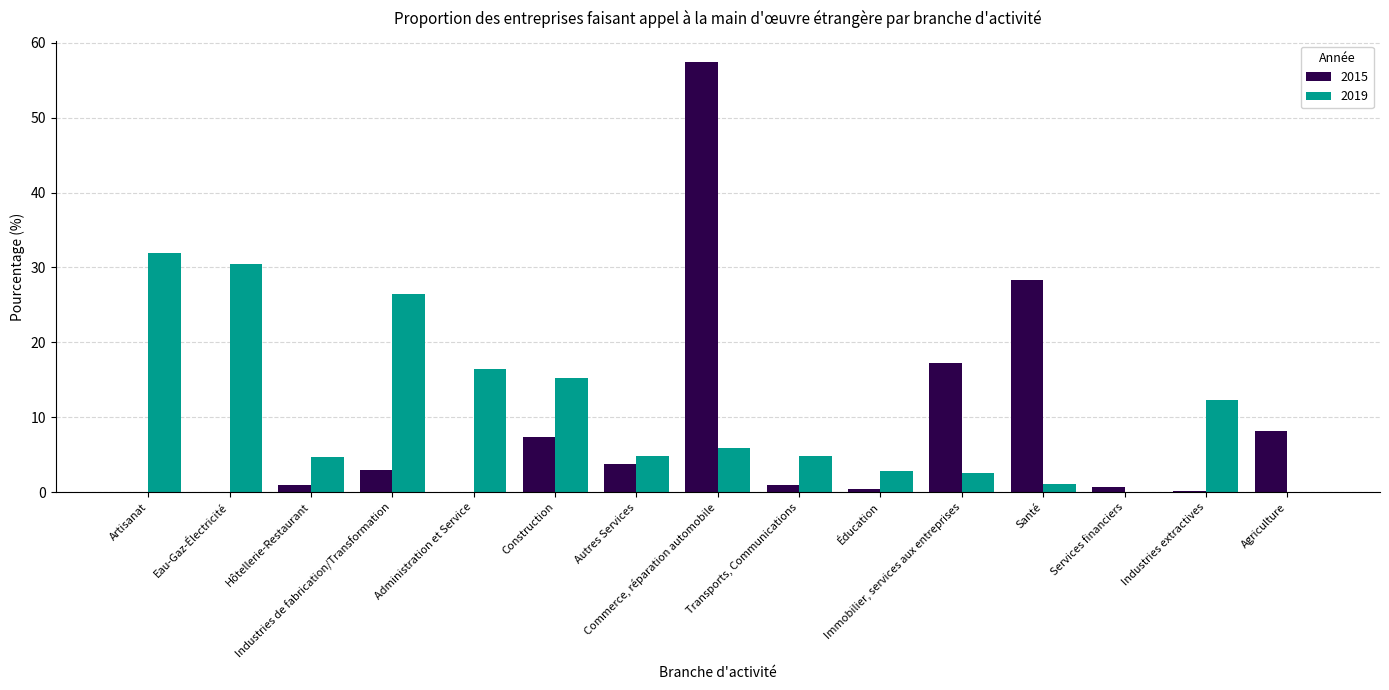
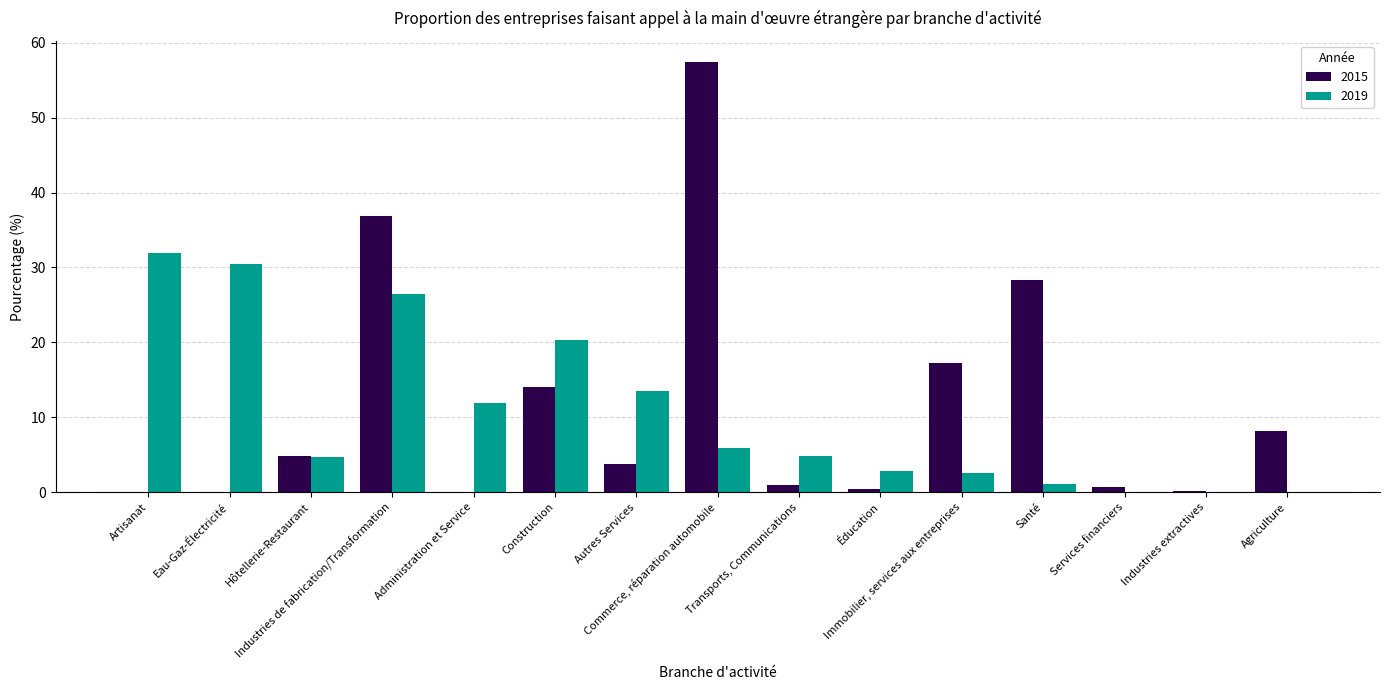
  {
    "2015": {
      "Artisanat": 0,
      "Eau-Gaz-Électricité": 0,
-     "Hôtellerie-Restaurant": 1,
-     "Industries de fabrication/Transformation": 3,
+     "Hôtellerie-Restaurant": 5,
+     "Industries de fabrication/Transformation": 37,
      "Administration et Service": 0,
-     "Construction": 7,
+     "Construction": 14,
      "Autres Services": 4,
      "Commerce, réparation automobile": 57,
      "Transports, Communications": 1,
      "Éducation": 0,
      "Immobilier, services aux entreprises": 17,
      "Santé": 28,
      "Services financiers": 1,
      "Agriculture": 8
    },
    "2019": {
      "Artisanat": 32,
      "Eau-Gaz-Électricité": 30,
      "Hôtellerie-Restaurant": 5,
      "Industries de fabrication/Transformation": 27,
-     "Administration et Service": 17,
-     "Construction": 15,
-     "Autres Services": 5,
+     "Administration et Service": 12,
+     "Construction": 20,
+     "Autres Services": 14,
      "Commerce, réparation automobile": 6,
      "Transports, Communications": 5,
      "Éducation": 3,
      "Immobilier, services aux entreprises": 3,
      "Santé": 1,
      "Services financiers": 0,
-     "Industries extractives": 12,
+     "Industries extractives": 0,
      "Agriculture": 0
    }
  }
